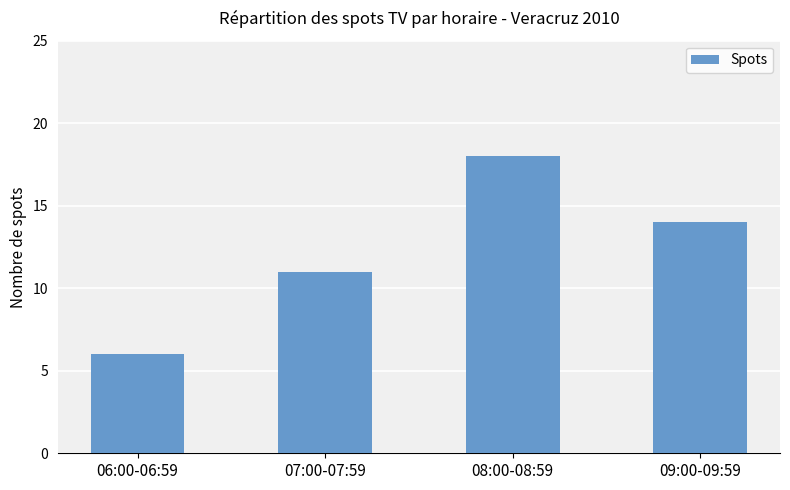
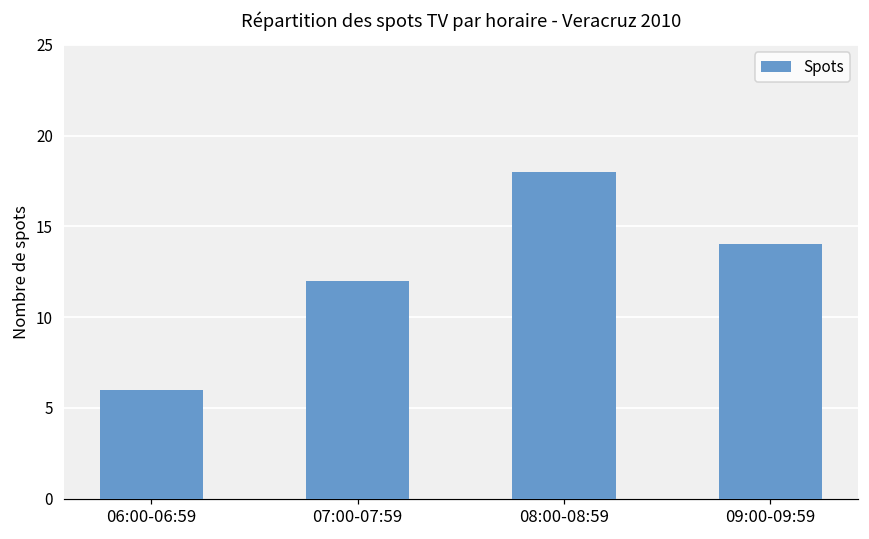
  {
    "06:00-06:59": 6,
-   "07:00-07:59": 11,
+   "07:00-07:59": 12,
    "08:00-08:59": 18,
    "09:00-09:59": 14
  }
